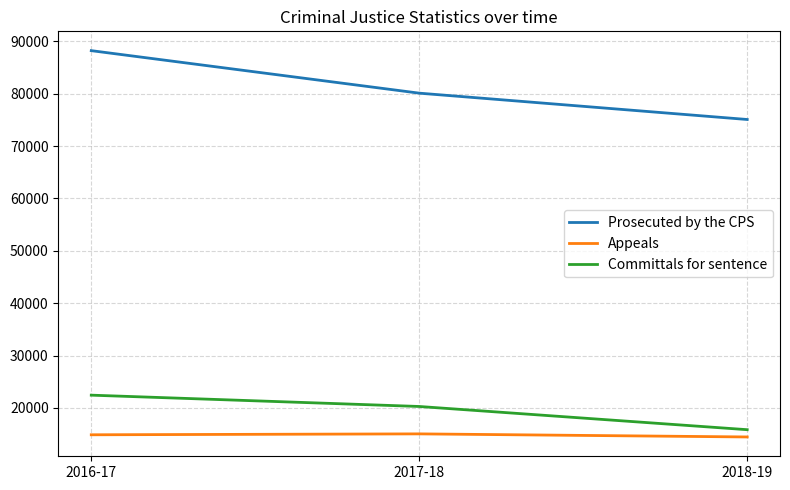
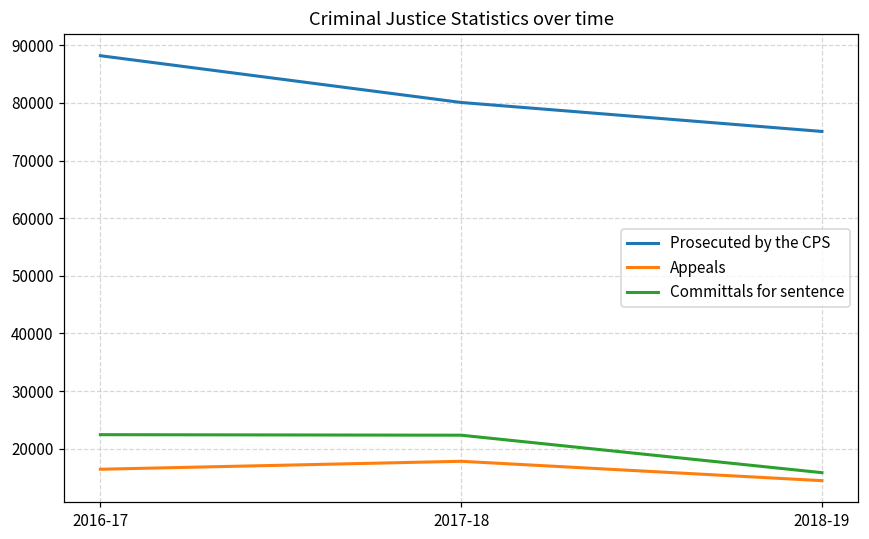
  {
    "Prosecuted by the CPS": {
      "2016-17": 88000,
      "2017-18": 80000,
      "2018-19": 75000
    },
    "Appeals": {
-     "2016-17": 15000,
-     "2017-18": 15000,
+     "2016-17": 16000,
+     "2017-18": 18000,
      "2018-19": 14000
    },
    "Committals for sentence": {
      "2016-17": 22000,
-     "2017-18": 20000,
+     "2017-18": 22000,
      "2018-19": 16000
    }
  }
